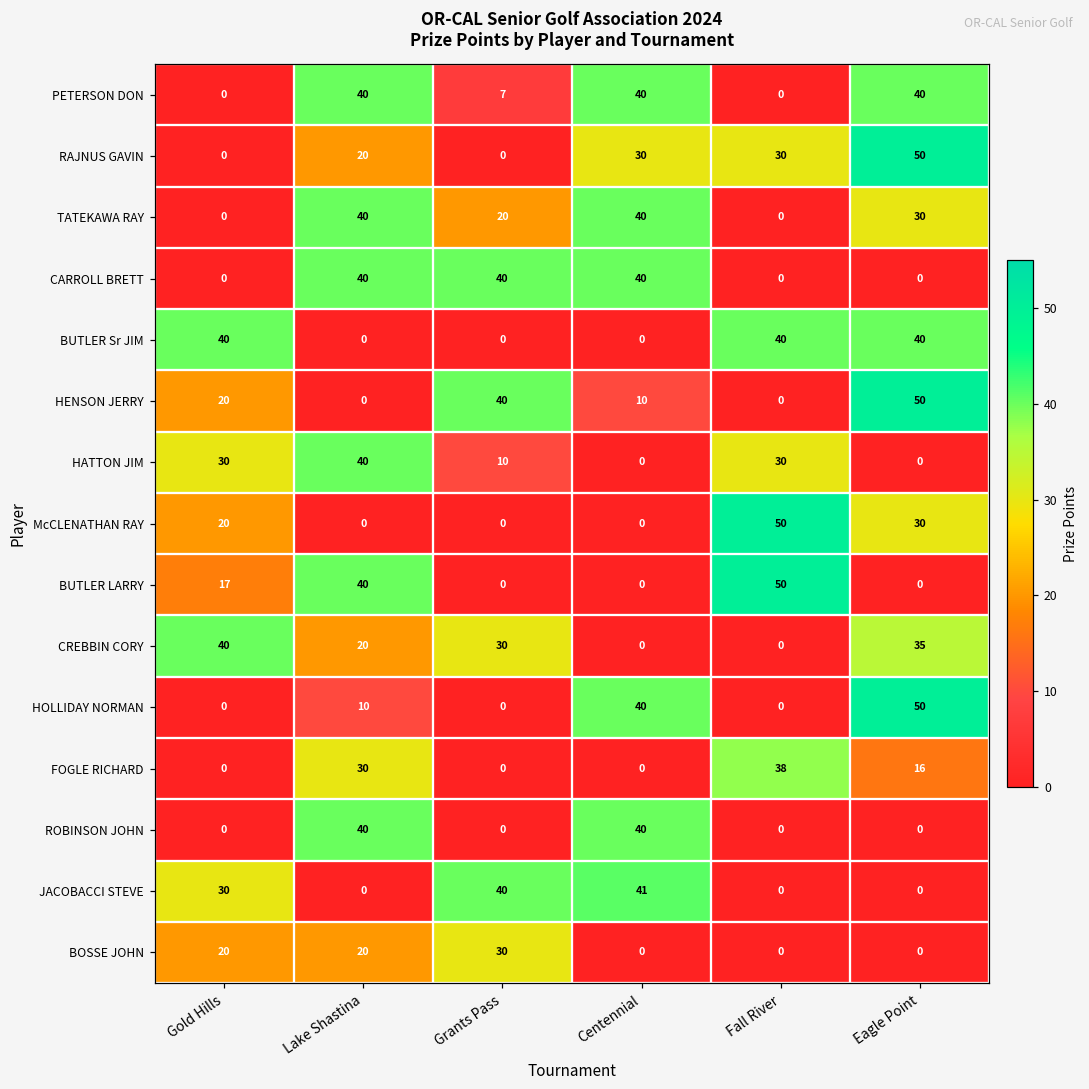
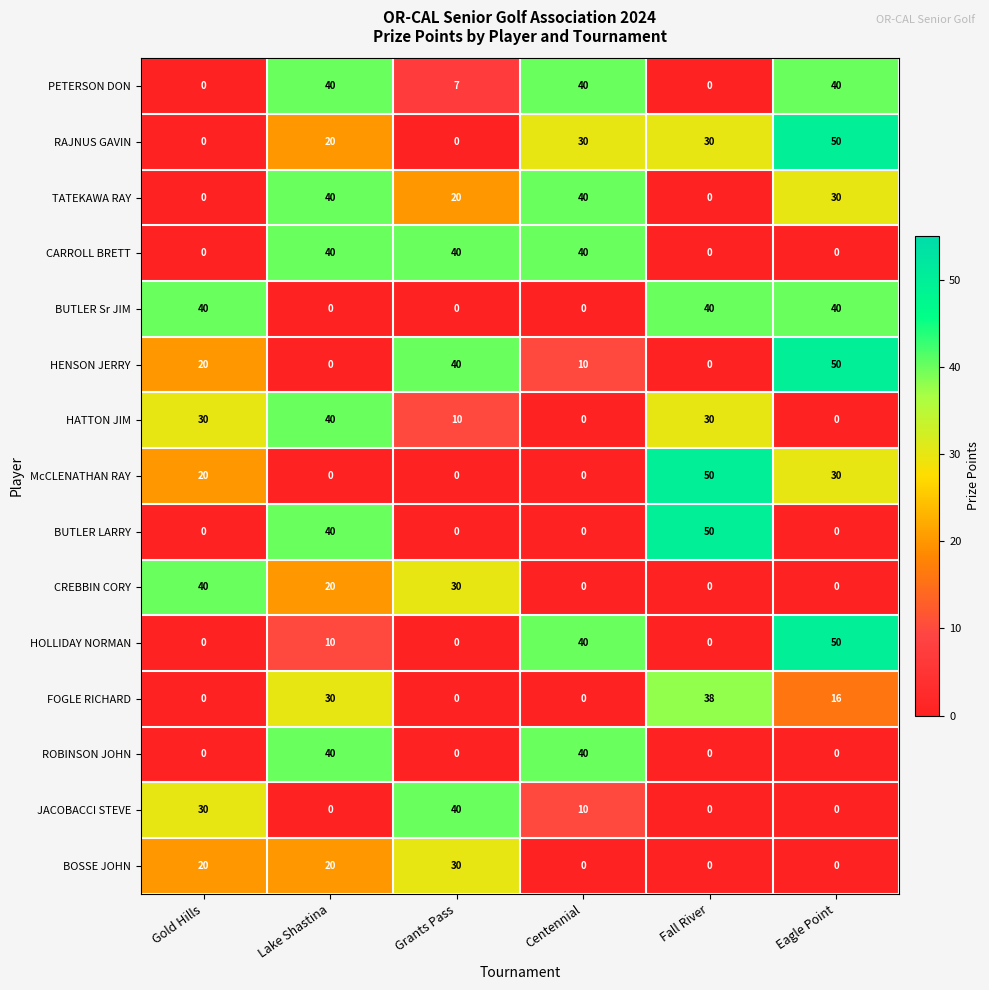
  {
    "PETERSON DON": {
      "Gold Hills": 0,
      "Lake Shastina": 40,
      "Grants Pass": 7,
      "Centennial": 40,
      "Fall River": 0,
      "Eagle Point": 40
    },
    "RAJNUS GAVIN": {
      "Gold Hills": 0,
      "Lake Shastina": 20,
      "Grants Pass": 0,
      "Centennial": 30,
      "Fall River": 30,
      "Eagle Point": 50
    },
    "TATEKAWA RAY": {
      "Gold Hills": 0,
      "Lake Shastina": 40,
      "Grants Pass": 20,
      "Centennial": 40,
      "Fall River": 0,
      "Eagle Point": 30
    },
    "CARROLL BRETT": {
      "Gold Hills": 0,
      "Lake Shastina": 40,
      "Grants Pass": 40,
      "Centennial": 40,
      "Fall River": 0,
      "Eagle Point": 0
    },
    "BUTLER Sr JIM": {
      "Gold Hills": 40,
      "Lake Shastina": 0,
      "Grants Pass": 0,
      "Centennial": 0,
      "Fall River": 40,
      "Eagle Point": 40
    },
    "HENSON JERRY": {
      "Gold Hills": 20,
      "Lake Shastina": 0,
      "Grants Pass": 40,
      "Centennial": 10,
      "Fall River": 0,
      "Eagle Point": 50
    },
    "HATTON JIM": {
      "Gold Hills": 30,
      "Lake Shastina": 40,
      "Grants Pass": 10,
      "Centennial": 0,
      "Fall River": 30,
      "Eagle Point": 0
    },
    "McCLENATHAN RAY": {
      "Gold Hills": 20,
      "Lake Shastina": 0,
      "Grants Pass": 0,
      "Centennial": 0,
      "Fall River": 50,
      "Eagle Point": 30
    },
    "BUTLER LARRY": {
-     "Gold Hills": 17,
+     "Gold Hills": 0,
      "Lake Shastina": 40,
      "Grants Pass": 0,
      "Centennial": 0,
      "Fall River": 50,
      "Eagle Point": 0
    },
    "CREBBIN CORY": {
      "Gold Hills": 40,
      "Lake Shastina": 20,
      "Grants Pass": 30,
      "Centennial": 0,
      "Fall River": 0,
-     "Eagle Point": 35
+     "Eagle Point": 0
    },
    "HOLLIDAY NORMAN": {
      "Gold Hills": 0,
      "Lake Shastina": 10,
      "Grants Pass": 0,
      "Centennial": 40,
      "Fall River": 0,
      "Eagle Point": 50
    },
    "FOGLE RICHARD": {
      "Gold Hills": 0,
      "Lake Shastina": 30,
      "Grants Pass": 0,
      "Centennial": 0,
      "Fall River": 38,
      "Eagle Point": 16
    },
    "ROBINSON JOHN": {
      "Gold Hills": 0,
      "Lake Shastina": 40,
      "Grants Pass": 0,
      "Centennial": 40,
      "Fall River": 0,
      "Eagle Point": 0
    },
    "JACOBACCI STEVE": {
      "Gold Hills": 30,
      "Lake Shastina": 0,
      "Grants Pass": 40,
-     "Centennial": 41,
+     "Centennial": 10,
      "Fall River": 0,
      "Eagle Point": 0
    },
    "BOSSE JOHN": {
      "Gold Hills": 20,
      "Lake Shastina": 20,
      "Grants Pass": 30,
      "Centennial": 0,
      "Fall River": 0,
      "Eagle Point": 0
    }
  }
